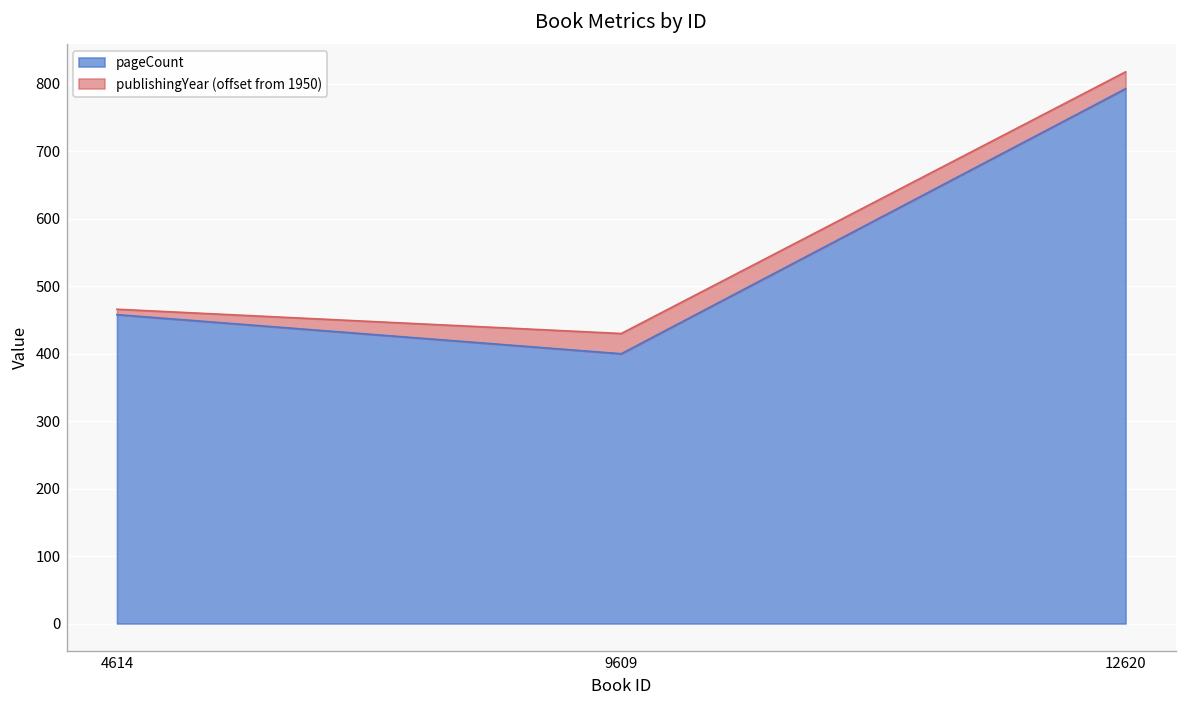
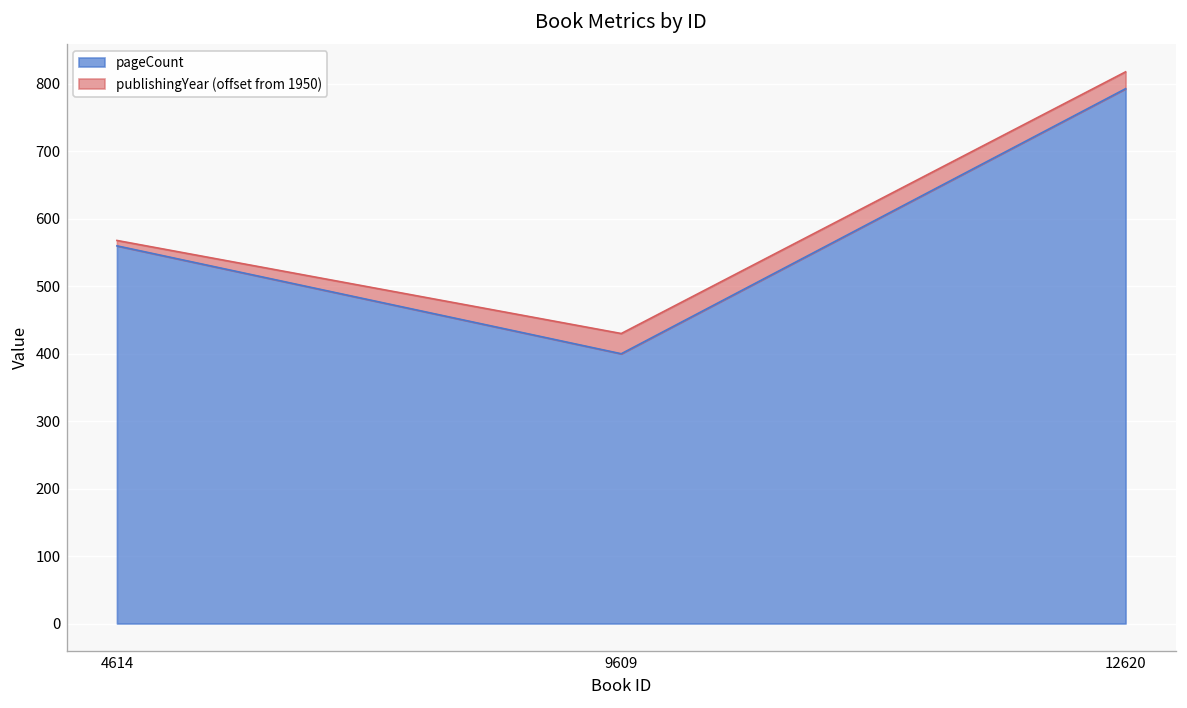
  {
    "pageCount": {
-     "4614": 460,
+     "4614": 560,
      "9609": 400,
      "12620": 790
    },
    "publishingYear (offset from 1950)": {
      "4614": 10,
      "9609": 30,
      "12620": 30
    }
  }
